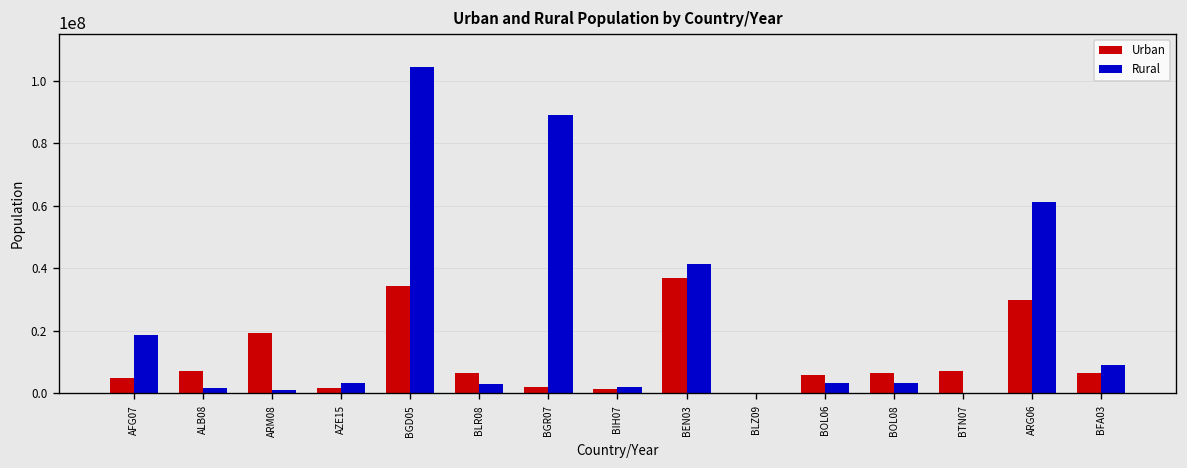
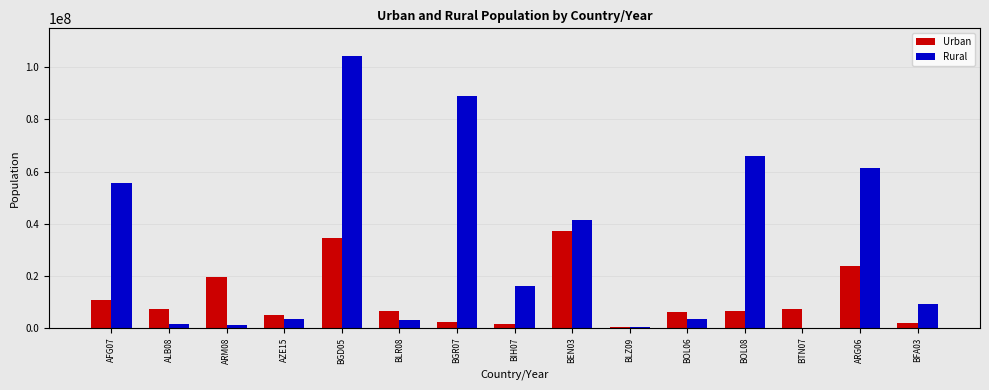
  {
    "Urban": {
-     "AFG07": 5000000,
+     "AFG07": 11000000,
      "ALB08": 7000000,
      "ARM08": 19000000,
-     "AZE15": 2000000,
+     "AZE15": 5000000,
      "BGD05": 34000000,
      "BLR08": 6000000,
      "BGR07": 2000000,
      "BIH07": 1000000,
      "BEN03": 37000000,
      "BOL06": 6000000,
      "BOL08": 7000000,
      "BTN07": 7000000,
-     "ARG06": 30000000,
-     "BFA03": 7000000
+     "ARG06": 24000000,
+     "BFA03": 2000000
    },
    "Rural": {
-     "AFG07": 19000000,
+     "AFG07": 55000000,
      "ALB08": 2000000,
      "ARM08": 1000000,
      "AZE15": 3000000,
      "BGD05": 105000000,
      "BLR08": 3000000,
      "BGR07": 89000000,
-     "BIH07": 2000000,
+     "BIH07": 16000000,
      "BEN03": 41000000,
      "BOL06": 3000000,
-     "BOL08": 3000000,
+     "BOL08": 66000000,
      "BTN07": 0,
      "ARG06": 61000000,
      "BFA03": 9000000
    }
  }
